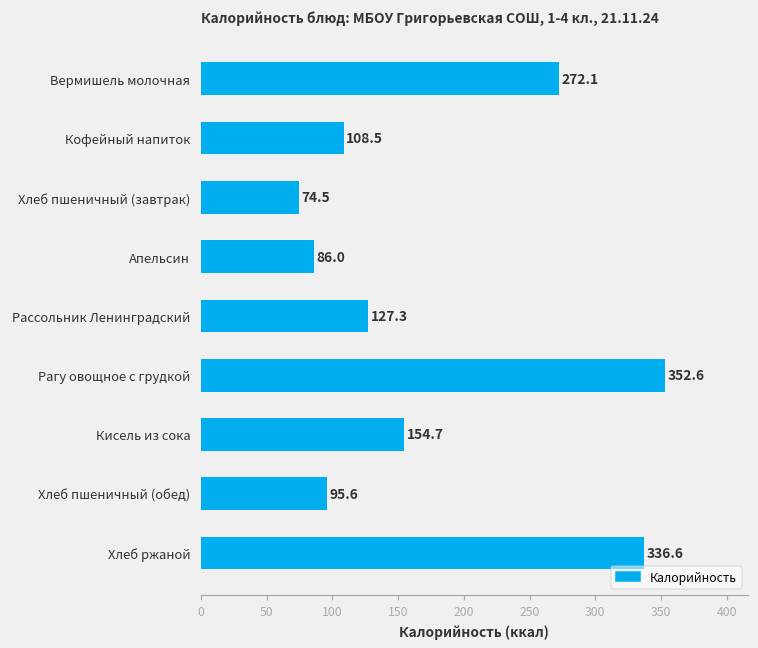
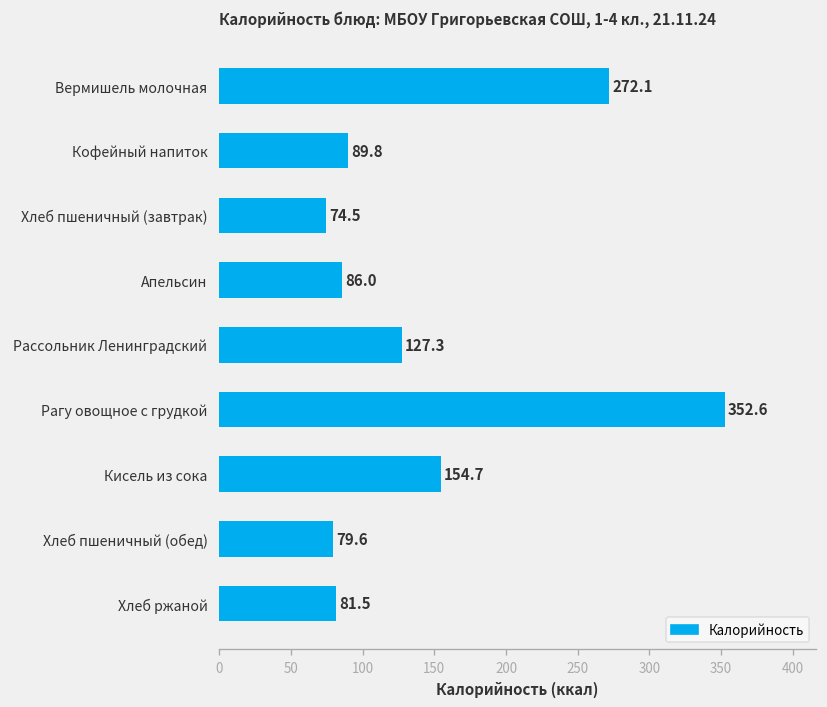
  {
    "Вермишель молочная": 272.1,
-   "Кофейный напиток": 108.5,
+   "Кофейный напиток": 89.8,
    "Хлеб пшеничный (завтрак)": 74.5,
    "Апельсин": 86.0,
    "Рассольник Ленинградский": 127.3,
    "Рагу овощное с грудкой": 352.6,
    "Кисель из сока": 154.7,
-   "Хлеб пшеничный (обед)": 95.6,
-   "Хлеб ржаной": 336.6
+   "Хлеб пшеничный (обед)": 79.6,
+   "Хлеб ржаной": 81.5
  }
